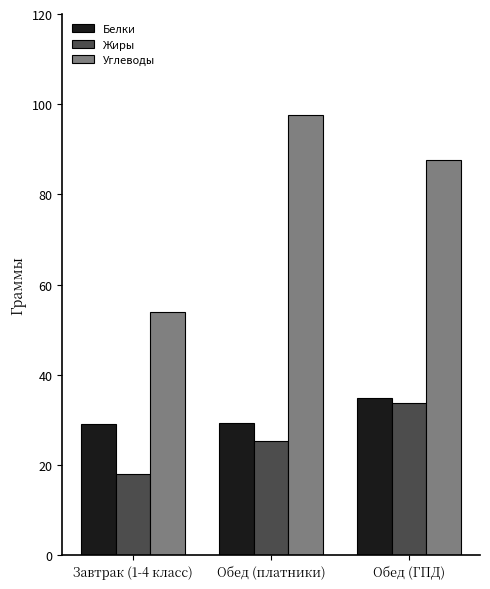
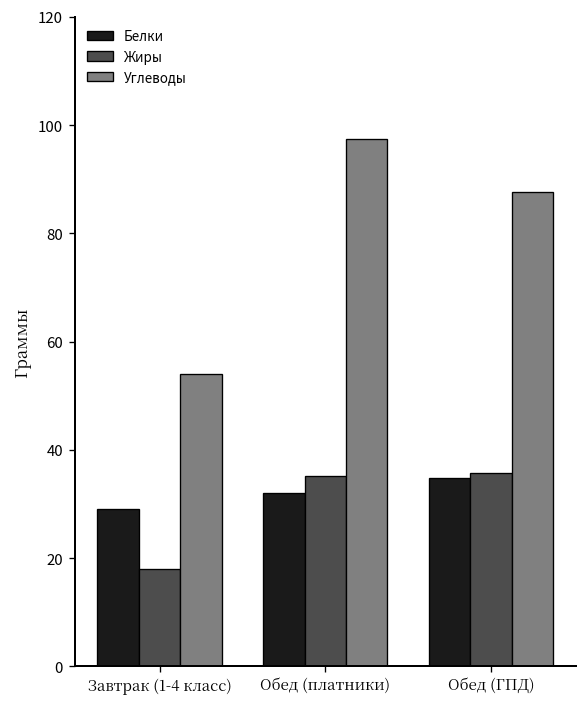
  {
    "Белки": {
      "Завтрак (1-4 класс)": 29,
-     "Обед (платники)": 29,
+     "Обед (платники)": 32,
      "Обед (ГПД)": 35
    },
    "Жиры": {
      "Завтрак (1-4 класс)": 18,
-     "Обед (платники)": 25,
-     "Обед (ГПД)": 34
+     "Обед (платники)": 35,
+     "Обед (ГПД)": 36
    },
    "Углеводы": {
      "Завтрак (1-4 класс)": 54,
      "Обед (платники)": 98,
      "Обед (ГПД)": 88
    }
  }
